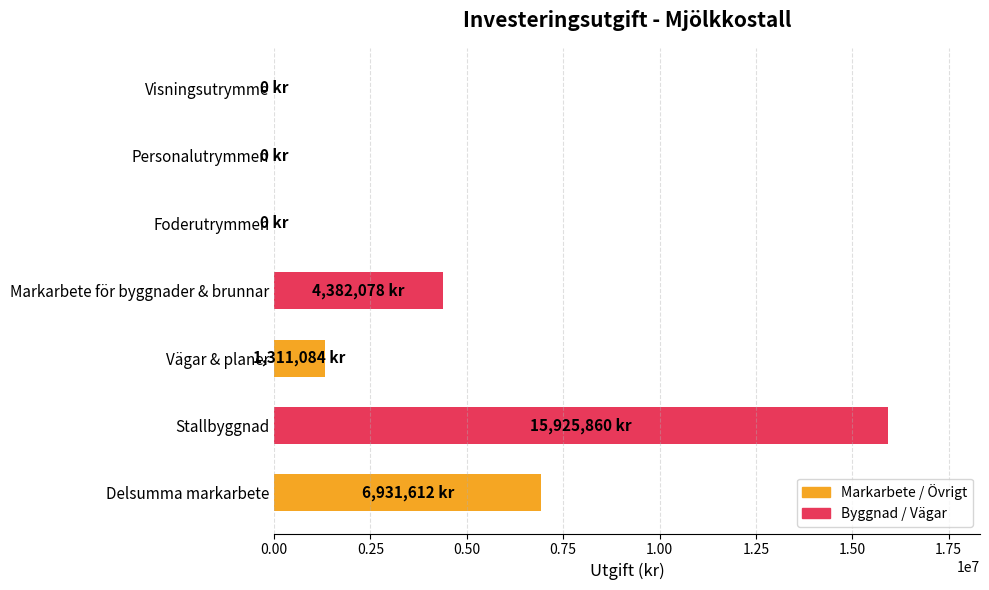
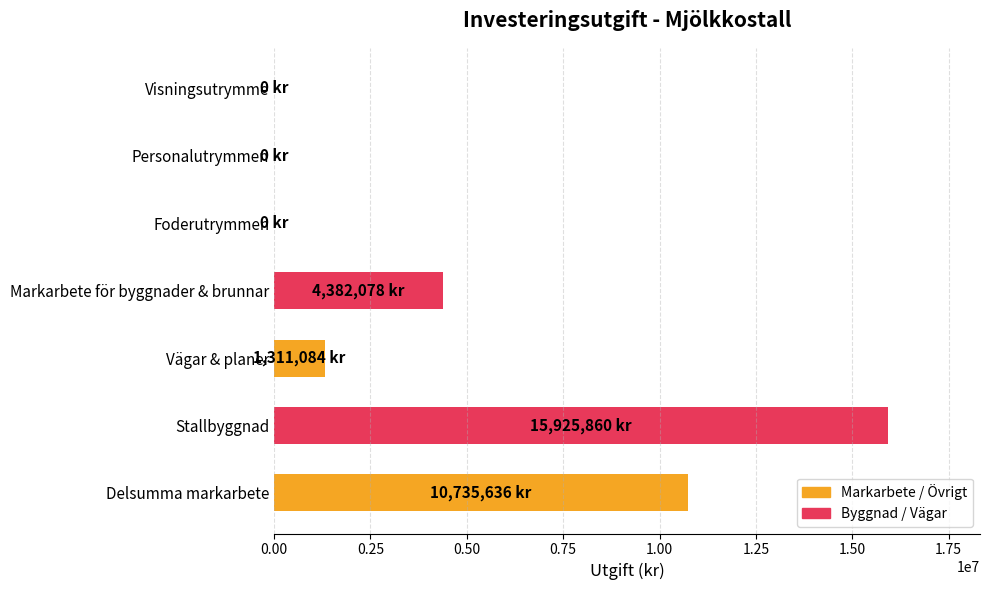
  {
    "Visningsutrymme": "0",
    "Personalutrymmen": "0",
    "Foderutrymmen": "0",
    "Markarbete för byggnader & brunnar": "4,382,078",
    "Vägar & planer": "1,311,084",
    "Stallbyggnad": "15,925,860",
-   "Delsumma markarbete": "6,931,612"
+   "Delsumma markarbete": "10,735,636"
  }
